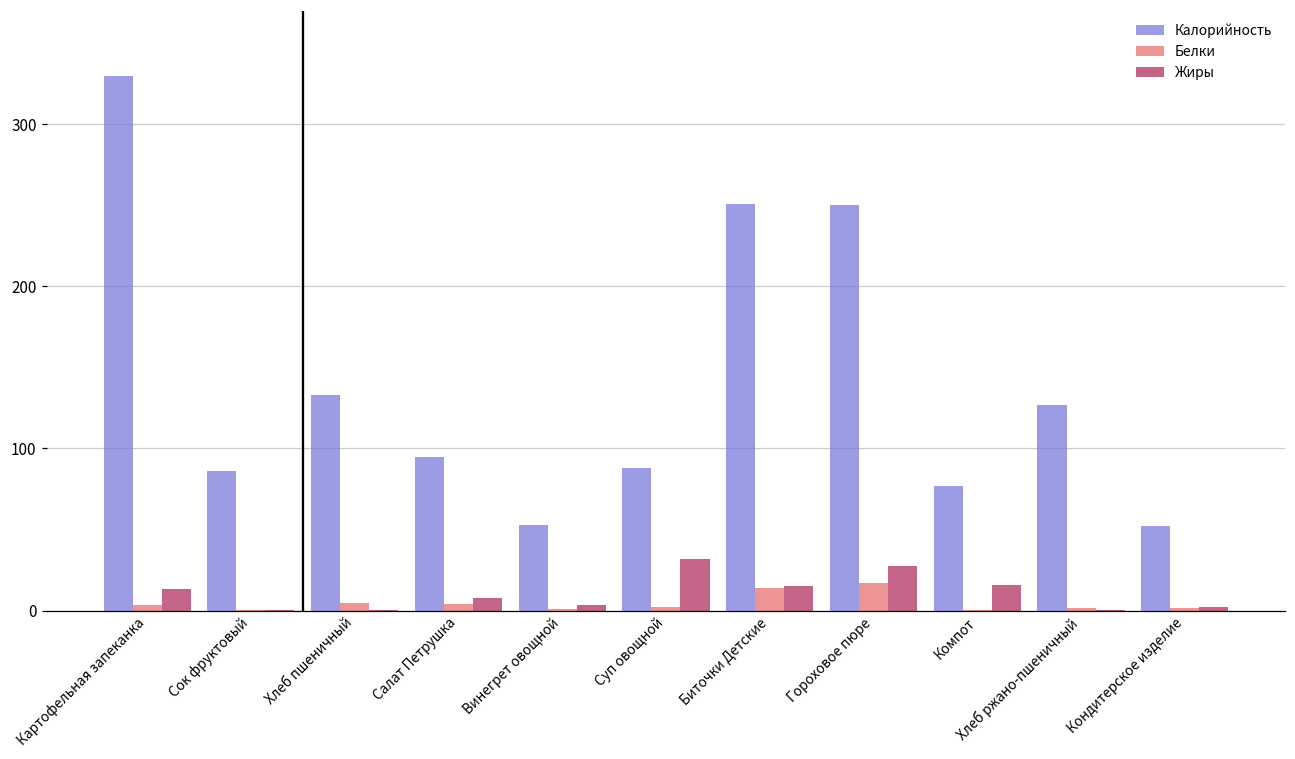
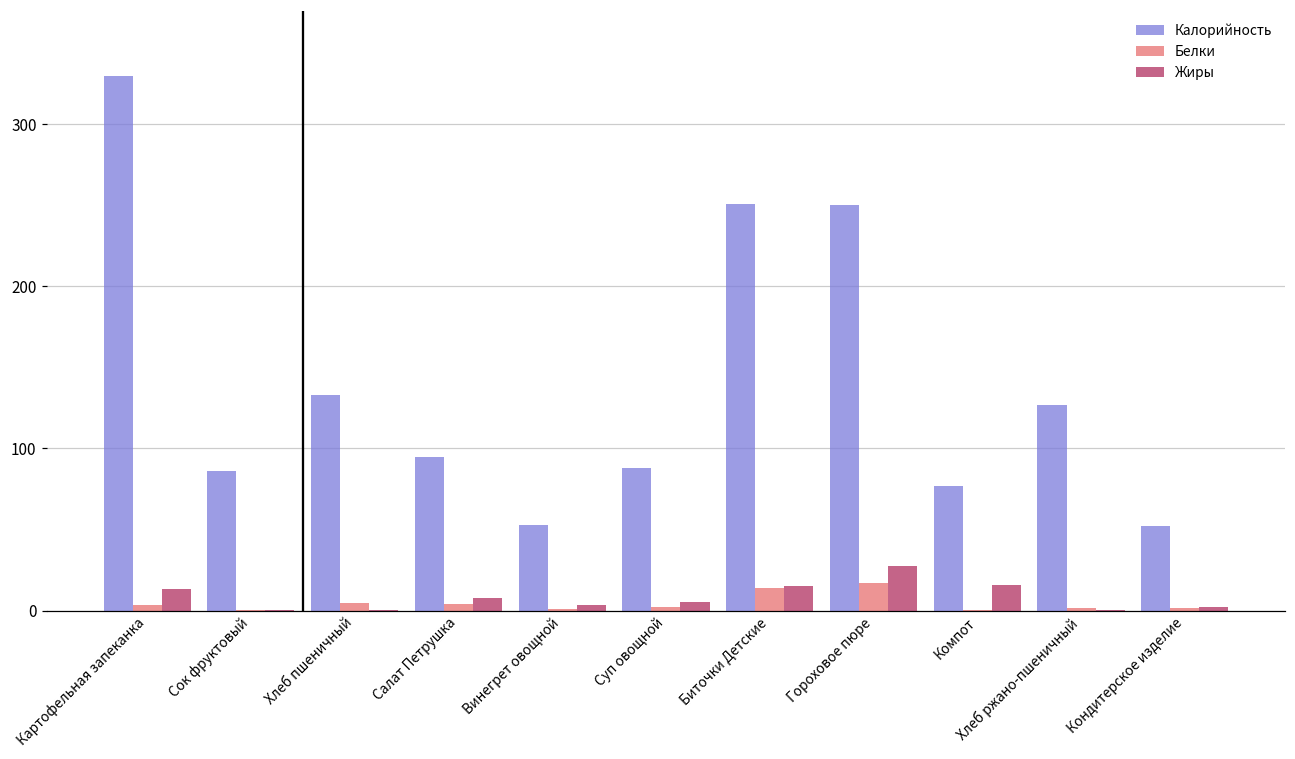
  {
    "Калорийность": {
      "Картофельная запеканка": 330,
      "Сок фруктовый": 86,
      "Хлеб пшеничный": 133,
      "Салат Петрушка": 95,
      "Винегрет овощной": 53,
      "Суп овощной": 88,
      "Биточки Детские": 251,
      "Гороховое пюре": 250,
      "Компот": 77,
      "Хлеб ржано-пшеничный": 127,
      "Кондитерское изделие": 52
    },
    "Белки": {
      "Картофельная запеканка": 3,
      "Хлеб пшеничный": 5,
      "Салат Петрушка": 4,
      "Суп овощной": 2,
      "Биточки Детские": 14,
      "Гороховое пюре": 17,
      "Хлеб ржано-пшеничный": 2,
      "Кондитерское изделие": 2
    },
    "Жиры": {
      "Картофельная запеканка": 14,
      "Салат Петрушка": 7,
      "Винегрет овощной": 3,
-     "Суп овощной": 32,
+     "Суп овощной": 5,
      "Биточки Детские": 15,
      "Гороховое пюре": 28,
      "Компот": 16,
      "Кондитерское изделие": 2
    }
  }
